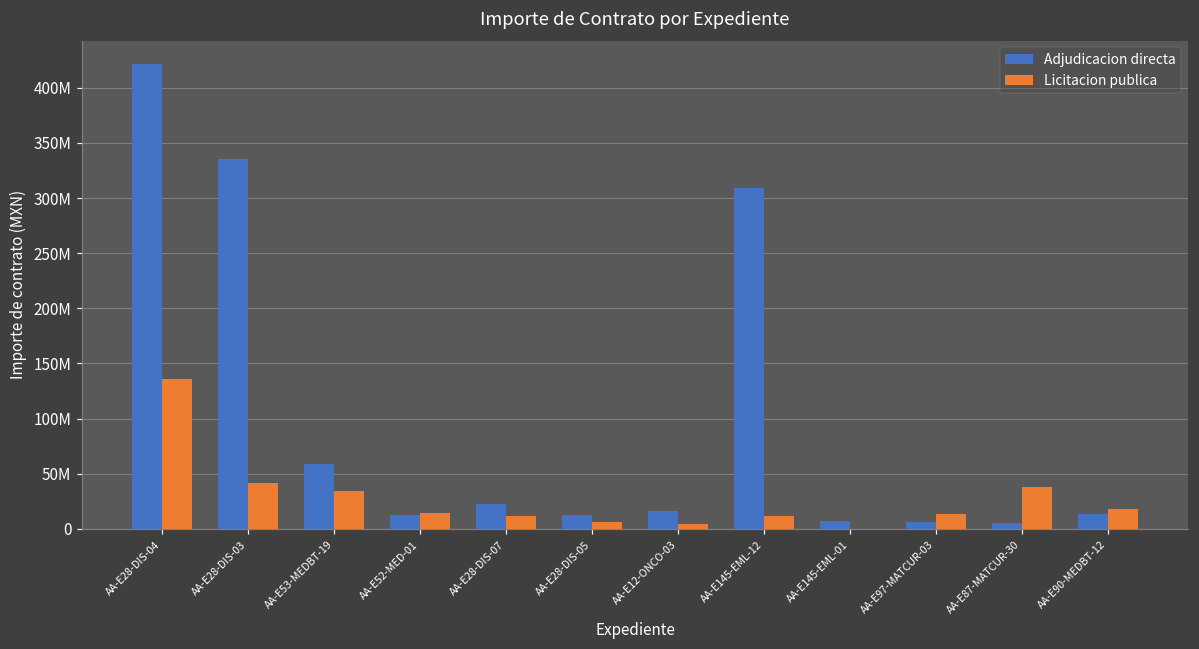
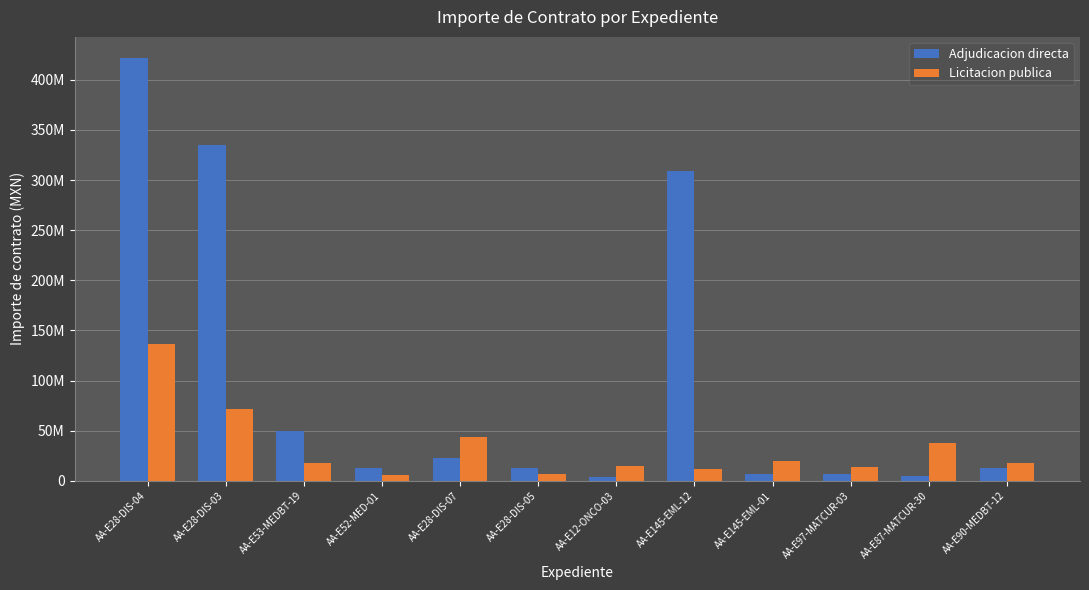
  {
    "Adjudicacion directa": {
      "AA-E28-DIS-04": 422000000,
      "AA-E28-DIS-03": 335000000,
-     "AA-E53-MEDBT-19": 59000000,
+     "AA-E53-MEDBT-19": 49000000,
      "AA-E52-MED-01": 12000000,
      "AA-E28-DIS-07": 22000000,
      "AA-E28-DIS-05": 13000000,
-     "AA-E12-ONCO-03": 16000000,
+     "AA-E12-ONCO-03": 4000000,
      "AA-E145-EML-12": 309000000,
      "AA-E145-EML-01": 7000000,
      "AA-E97-MATCUR-03": 7000000,
      "AA-E87-MATCUR-30": 5000000,
      "AA-E90-MEDBT-12": 13000000
    },
    "Licitacion publica": {
      "AA-E28-DIS-04": 136000000,
-     "AA-E28-DIS-03": 42000000,
-     "AA-E53-MEDBT-19": 34000000,
-     "AA-E52-MED-01": 14000000,
-     "AA-E28-DIS-07": 12000000,
+     "AA-E28-DIS-03": 72000000,
+     "AA-E53-MEDBT-19": 18000000,
+     "AA-E52-MED-01": 5000000,
+     "AA-E28-DIS-07": 43000000,
      "AA-E28-DIS-05": 6000000,
-     "AA-E12-ONCO-03": 4000000,
+     "AA-E12-ONCO-03": 15000000,
      "AA-E145-EML-12": 12000000,
-     "AA-E145-EML-01": 0,
+     "AA-E145-EML-01": 20000000,
      "AA-E97-MATCUR-03": 14000000,
      "AA-E87-MATCUR-30": 38000000,
      "AA-E90-MEDBT-12": 18000000
    }
  }
